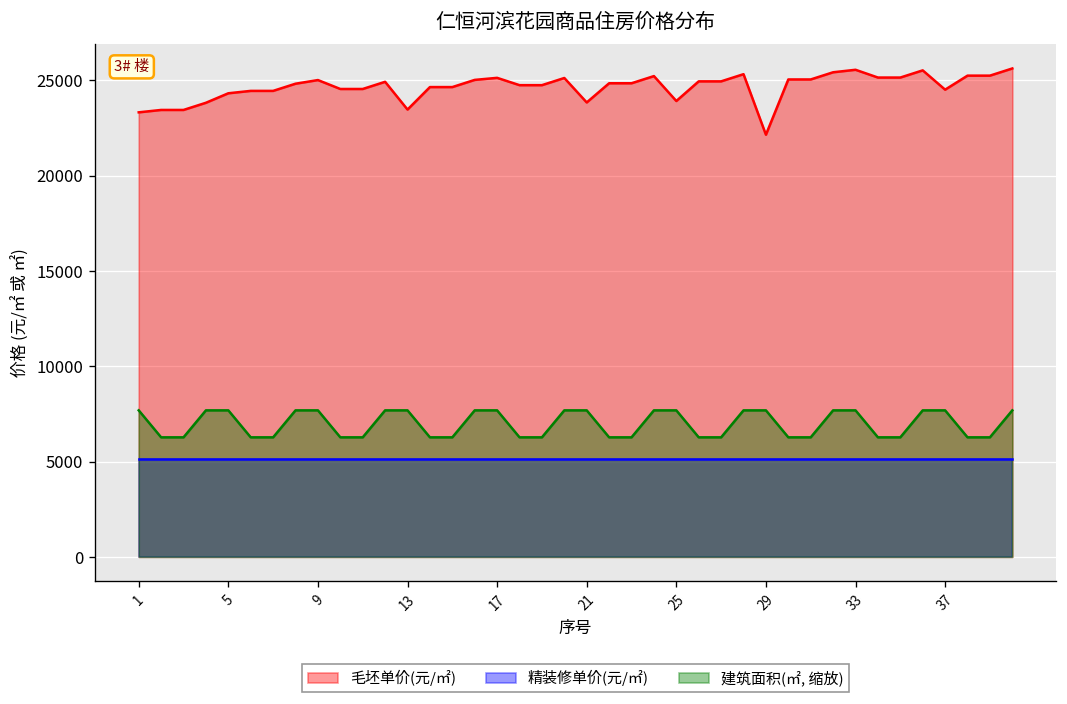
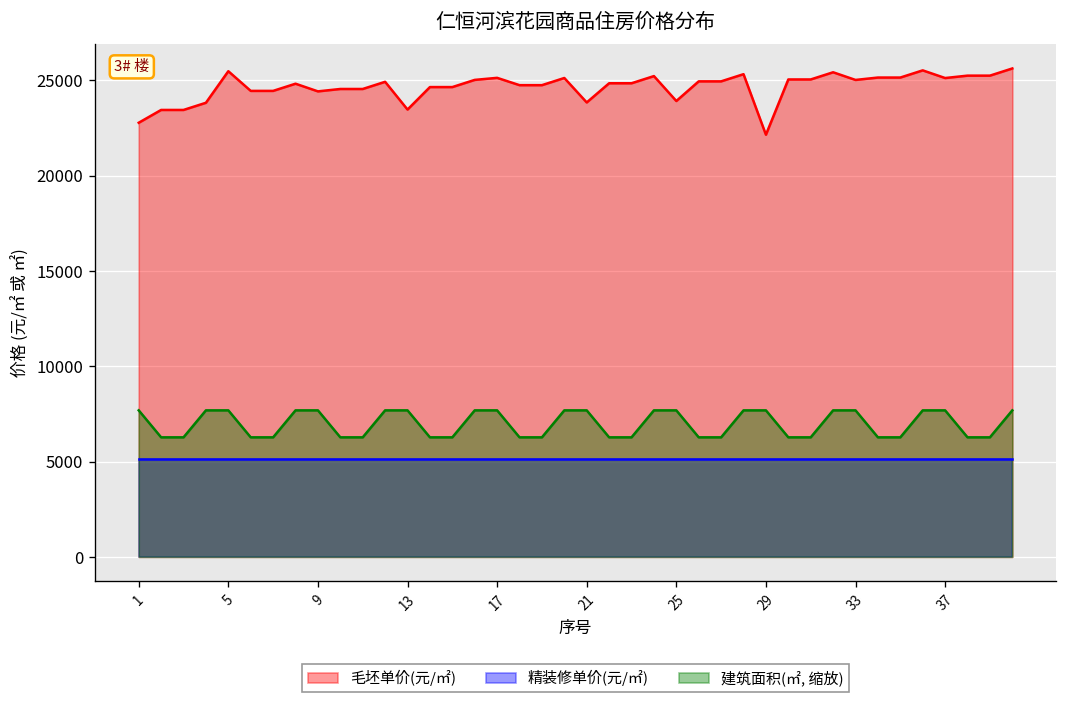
  {
    "毛坯单价(元/㎡)": {
-     "1": 23300,
-     "5": 24300,
-     "9": 25000,
+     "1": 22800,
+     "5": 25500,
+     "9": 24400,
      "13": 23500,
      "17": 25100,
      "21": 23800,
      "25": 23900,
      "29": 22100,
-     "33": 25600,
-     "37": 24500
+     "33": 25000,
+     "37": 25100
    },
    "精装修单价(元/㎡)": {
      "1": 5100,
      "5": 5100,
      "9": 5100,
      "13": 5100,
      "17": 5100,
      "21": 5100,
      "25": 5100,
      "29": 5100,
      "33": 5100,
      "37": 5100
    },
    "建筑面积(㎡, 缩放)": {
      "1": 7700,
      "5": 7700,
      "9": 7700,
      "13": 7700,
      "17": 7700,
      "21": 7700,
      "25": 7700,
      "29": 7700,
      "33": 7700,
      "37": 7700
    }
  }
